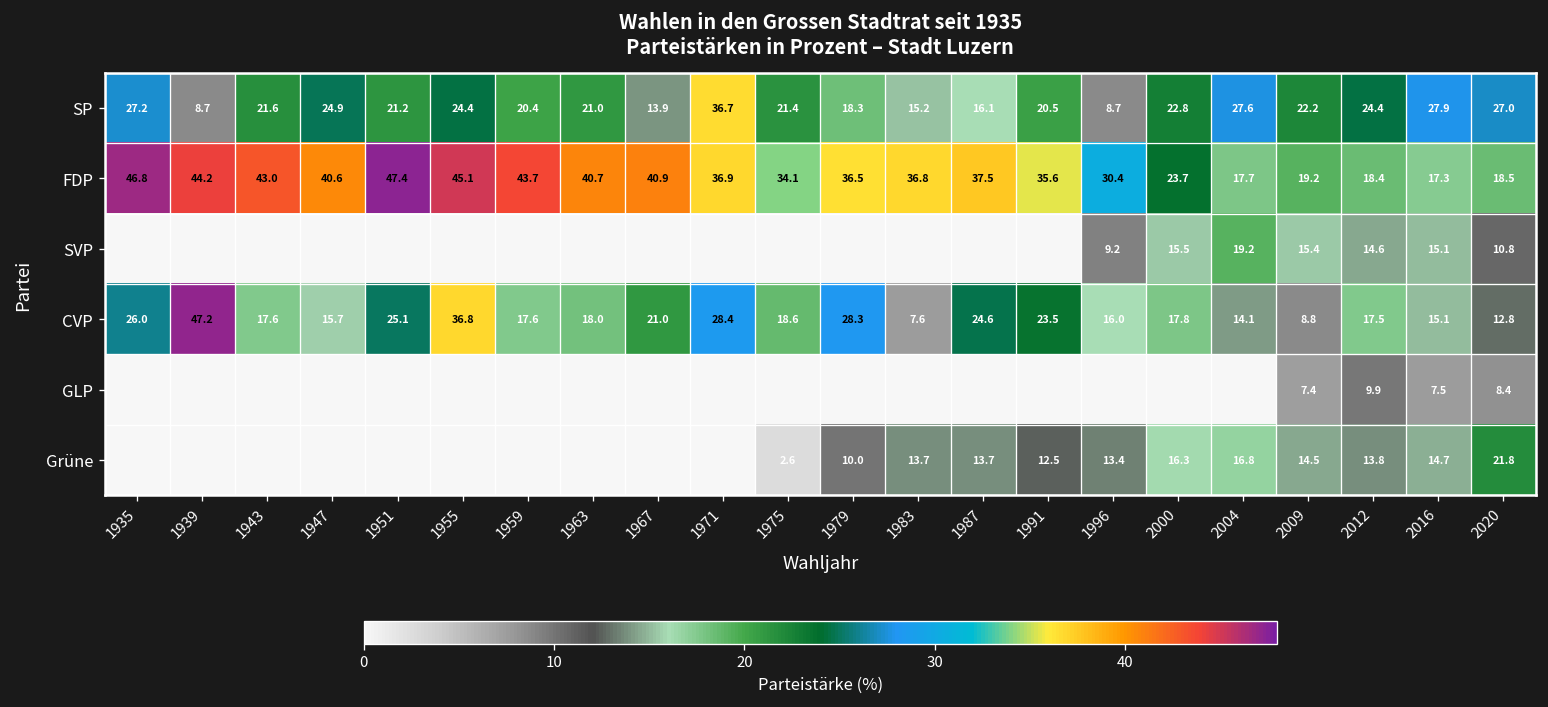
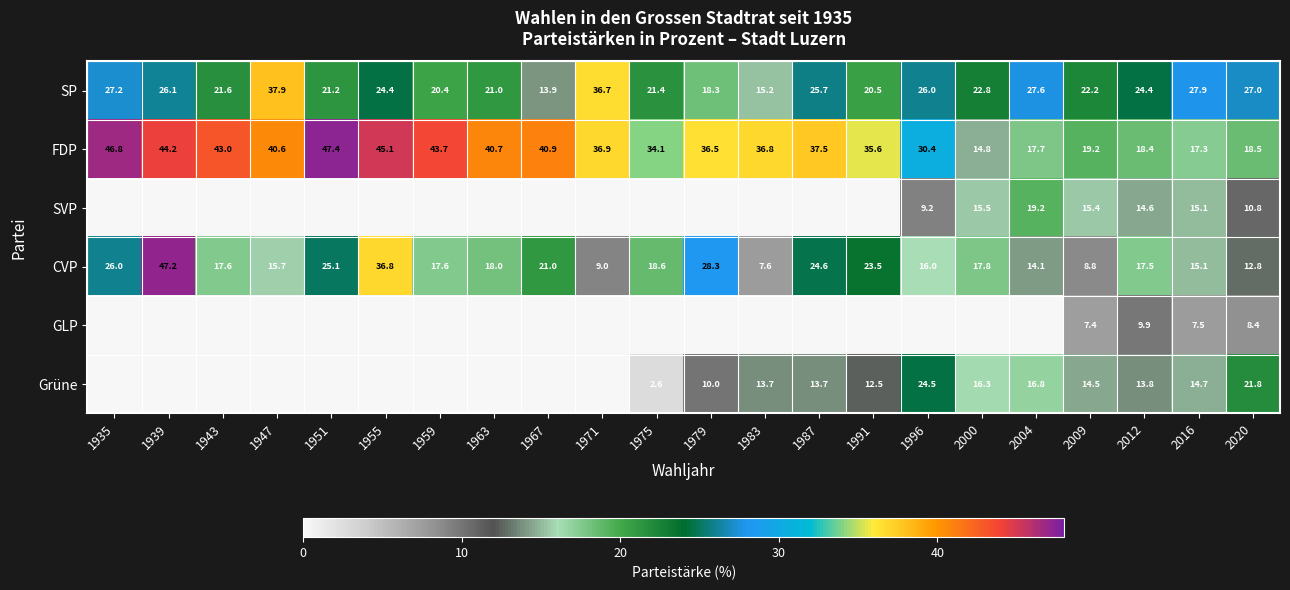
  {
    "SP": {
      "1935": 27.2,
-     "1939": 8.7,
+     "1939": 26.1,
      "1943": 21.6,
-     "1947": 24.9,
+     "1947": 37.9,
      "1951": 21.2,
      "1955": 24.4,
      "1959": 20.4,
      "1963": 21.0,
      "1967": 13.9,
      "1971": 36.7,
      "1975": 21.4,
      "1979": 18.3,
      "1983": 15.2,
-     "1987": 16.1,
+     "1987": 25.7,
      "1991": 20.5,
-     "1996": 8.7,
+     "1996": 26.0,
      "2000": 22.8,
      "2004": 27.6,
      "2009": 22.2,
      "2012": 24.4,
      "2016": 27.9,
      "2020": 27.0
    },
    "FDP": {
      "1935": 46.8,
      "1939": 44.2,
      "1943": 43.0,
      "1947": 40.6,
      "1951": 47.4,
      "1955": 45.1,
      "1959": 43.7,
      "1963": 40.7,
      "1967": 40.9,
      "1971": 36.9,
      "1975": 34.1,
      "1979": 36.5,
      "1983": 36.8,
      "1987": 37.5,
      "1991": 35.6,
      "1996": 30.4,
-     "2000": 23.7,
+     "2000": 14.8,
      "2004": 17.7,
      "2009": 19.2,
      "2012": 18.4,
      "2016": 17.3,
      "2020": 18.5
    },
    "SVP": {
      "1996": 9.2,
      "2000": 15.5,
      "2004": 19.2,
      "2009": 15.4,
      "2012": 14.6,
      "2016": 15.1,
      "2020": 10.8
    },
    "CVP": {
      "1935": 26.0,
      "1939": 47.2,
      "1943": 17.6,
      "1947": 15.7,
      "1951": 25.1,
      "1955": 36.8,
      "1959": 17.6,
      "1963": 18.0,
      "1967": 21.0,
-     "1971": 28.4,
+     "1971": 9.0,
      "1975": 18.6,
      "1979": 28.3,
      "1983": 7.6,
      "1987": 24.6,
      "1991": 23.5,
      "1996": 16.0,
      "2000": 17.8,
      "2004": 14.1,
      "2009": 8.8,
      "2012": 17.5,
      "2016": 15.1,
      "2020": 12.8
    },
    "GLP": {
      "2009": 7.4,
      "2012": 9.9,
      "2016": 7.5,
      "2020": 8.4
    },
    "Grüne": {
      "1979": 10.0,
      "1983": 13.7,
      "1987": 13.7,
      "1991": 12.5,
-     "1996": 13.4,
+     "1996": 24.5,
      "2000": 16.3,
      "2004": 16.8,
      "2009": 14.5,
      "2012": 13.8,
      "2016": 14.7,
      "2020": 21.8
    }
  }
